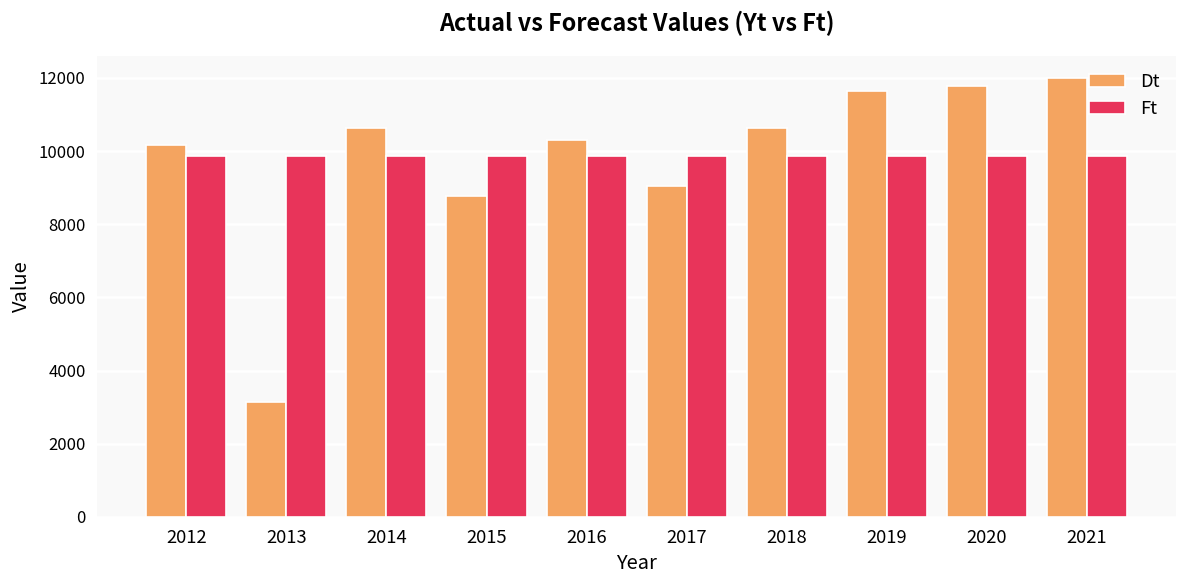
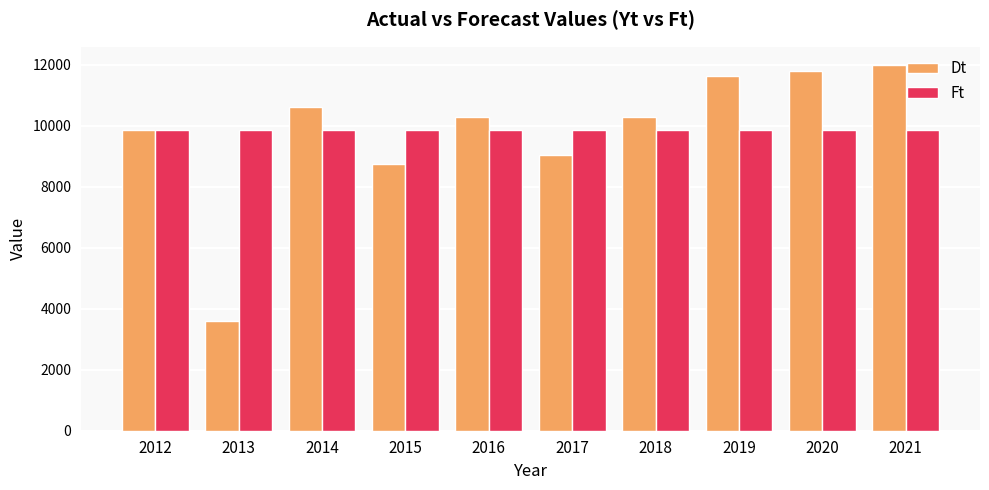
  {
    "Dt": {
-     "2012": 10200,
-     "2013": 3200,
+     "2012": 9900,
+     "2013": 3600,
      "2014": 10600,
      "2015": 8800,
      "2016": 10300,
      "2017": 9100,
-     "2018": 10600,
+     "2018": 10300,
      "2019": 11600,
      "2020": 11800,
      "2021": 12000
    },
    "Ft": {
      "2012": 9900,
      "2013": 9900,
      "2014": 9900,
      "2015": 9900,
      "2016": 9900,
      "2017": 9900,
      "2018": 9900,
      "2019": 9900,
      "2020": 9900,
      "2021": 9900
    }
  }
